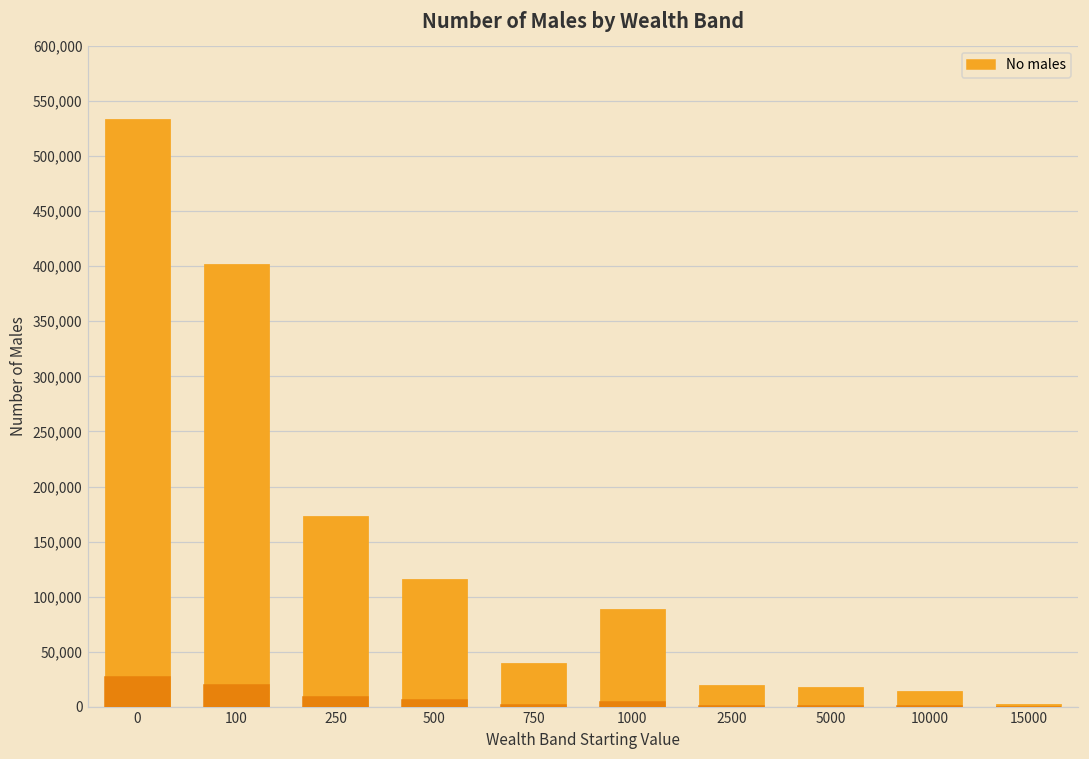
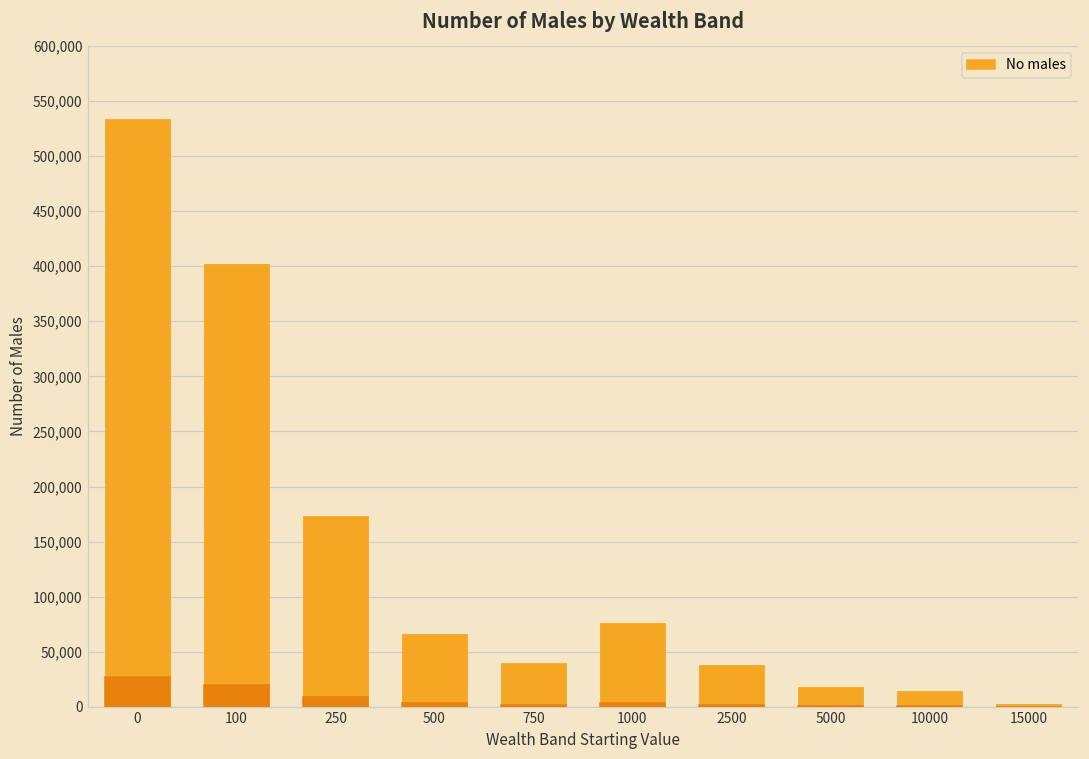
  {
    "0": "533,000",
    "100": "402,000",
    "250": "173,000",
-   "500": "116,000",
+   "500": "66,000",
    "750": "40,000",
-   "1000": "89,000",
-   "2500": "20,000",
+   "1000": "76,000",
+   "2500": "38,000",
    "5000": "18,000",
    "10000": "14,000"
  }
